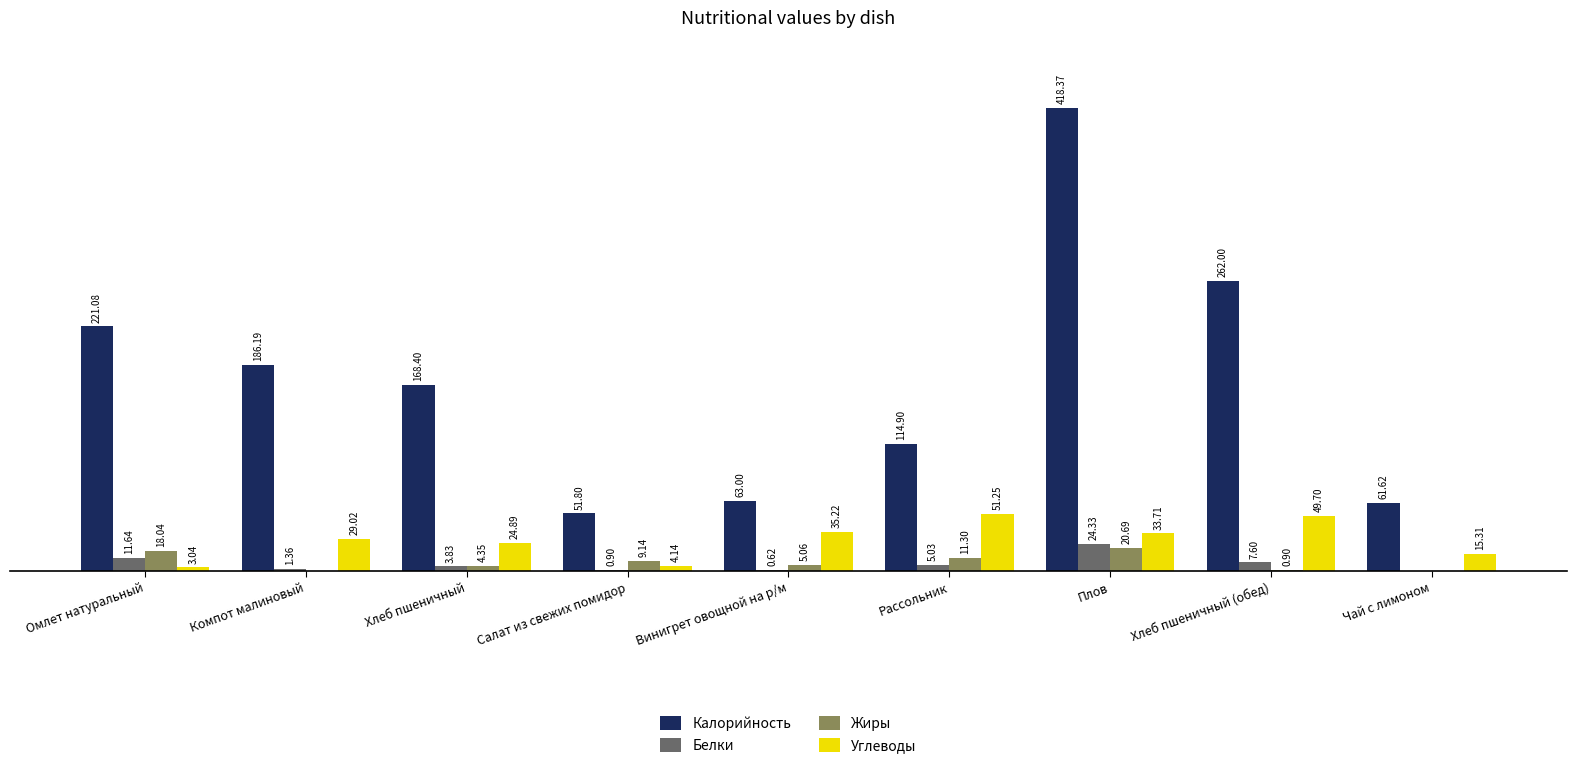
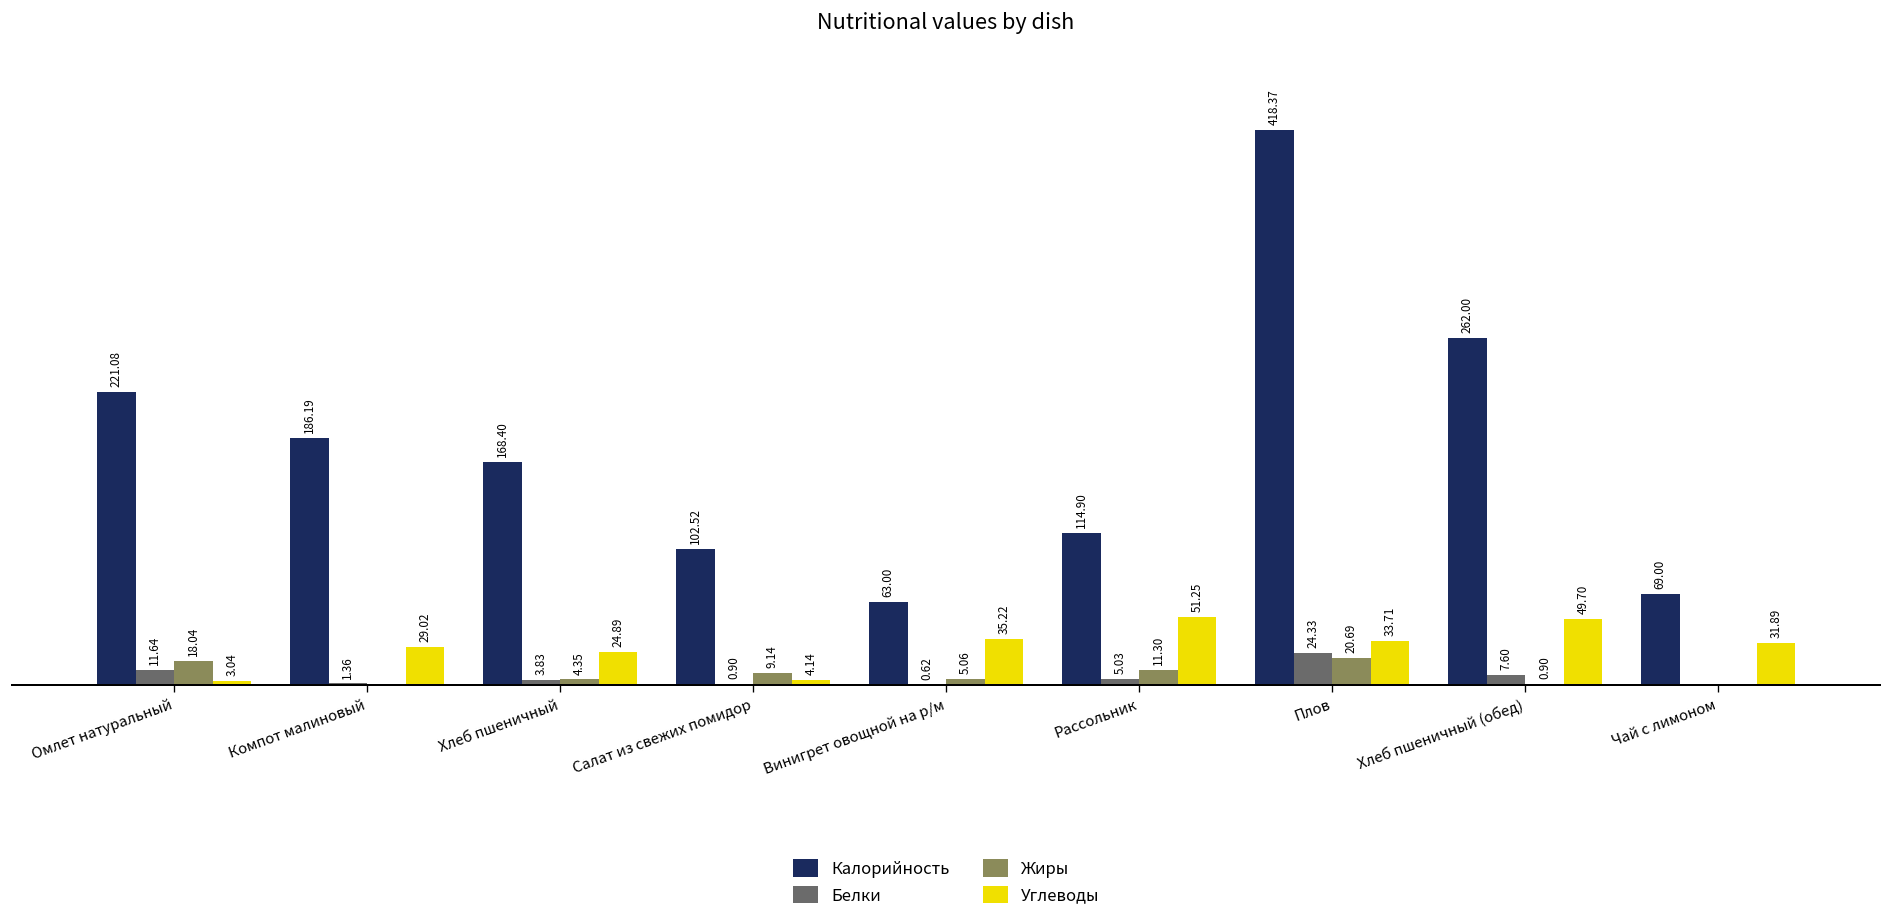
  {
    "Калорийность": {
      "Омлет натуральный": 221.08,
      "Компот малиновый": 186.19,
      "Хлеб пшеничный": 168.40,
-     "Салат из свежих помидор": 51.80,
+     "Салат из свежих помидор": 102.52,
      "Винигрет овощной на р/м": 63.00,
      "Рассольник": 114.90,
      "Плов": 418.37,
      "Хлеб пшеничный (обед)": 262.00,
-     "Чай с лимоном": 61.62
+     "Чай с лимоном": 69.00
    },
    "Углеводы": {
      "Омлет натуральный": 3.04,
      "Компот малиновый": 29.02,
      "Хлеб пшеничный": 24.89,
      "Салат из свежих помидор": 4.14,
      "Винигрет овощной на р/м": 35.22,
      "Рассольник": 51.25,
      "Плов": 33.71,
      "Хлеб пшеничный (обед)": 49.70,
-     "Чай с лимоном": 15.31
+     "Чай с лимоном": 31.89
    }
  }
